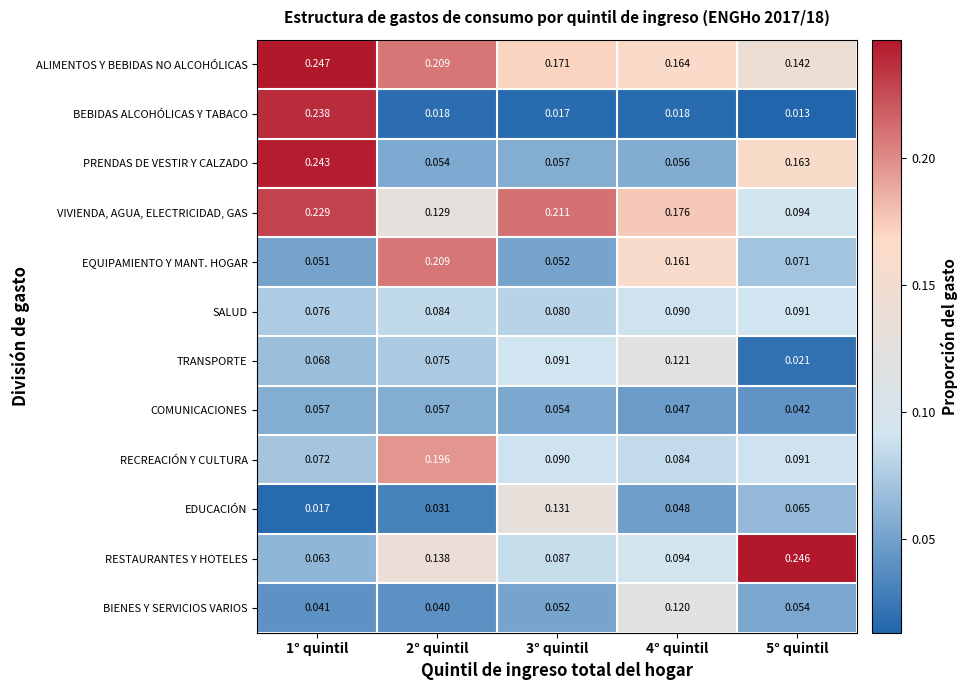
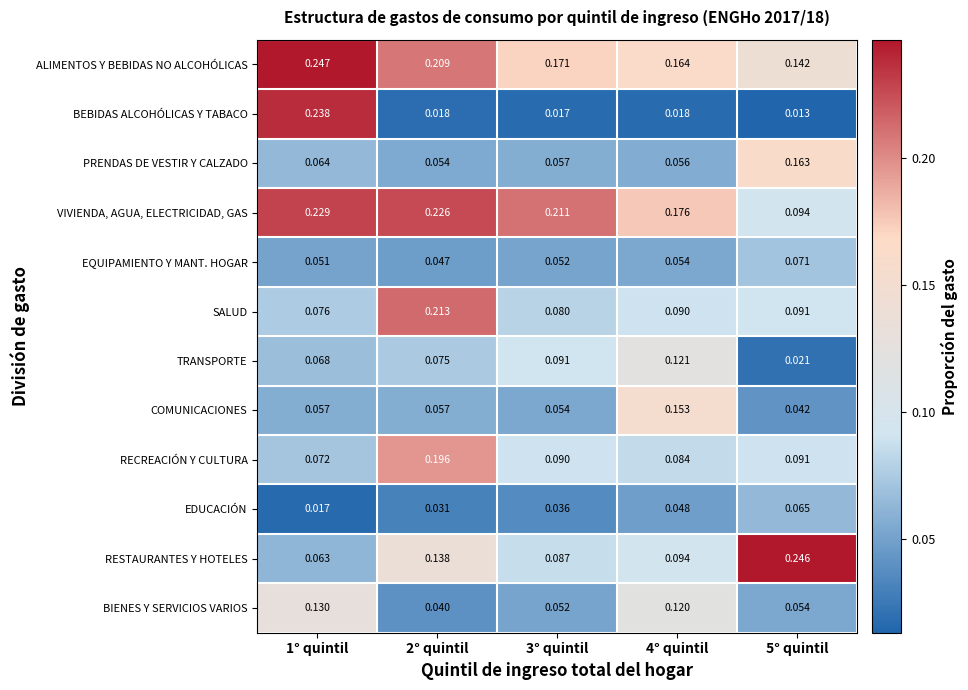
  {
    "ALIMENTOS Y BEBIDAS NO ALCOHÓLICAS": {
      "1° quintil": 0.247,
      "2° quintil": 0.209,
      "3° quintil": 0.171,
      "4° quintil": 0.164,
      "5° quintil": 0.142
    },
    "BEBIDAS ALCOHÓLICAS Y TABACO": {
      "1° quintil": 0.238,
      "2° quintil": 0.018,
      "3° quintil": 0.017,
      "4° quintil": 0.018,
      "5° quintil": 0.013
    },
    "PRENDAS DE VESTIR Y CALZADO": {
-     "1° quintil": 0.243,
+     "1° quintil": 0.064,
      "2° quintil": 0.054,
      "3° quintil": 0.057,
      "4° quintil": 0.056,
      "5° quintil": 0.163
    },
    "VIVIENDA, AGUA, ELECTRICIDAD, GAS": {
      "1° quintil": 0.229,
-     "2° quintil": 0.129,
+     "2° quintil": 0.226,
      "3° quintil": 0.211,
      "4° quintil": 0.176,
      "5° quintil": 0.094
    },
    "EQUIPAMIENTO Y MANT. HOGAR": {
      "1° quintil": 0.051,
-     "2° quintil": 0.209,
+     "2° quintil": 0.047,
      "3° quintil": 0.052,
-     "4° quintil": 0.161,
+     "4° quintil": 0.054,
      "5° quintil": 0.071
    },
    "SALUD": {
      "1° quintil": 0.076,
-     "2° quintil": 0.084,
+     "2° quintil": 0.213,
      "3° quintil": 0.080,
      "4° quintil": 0.090,
      "5° quintil": 0.091
    },
    "TRANSPORTE": {
      "1° quintil": 0.068,
      "2° quintil": 0.075,
      "3° quintil": 0.091,
      "4° quintil": 0.121,
      "5° quintil": 0.021
    },
    "COMUNICACIONES": {
      "1° quintil": 0.057,
      "2° quintil": 0.057,
      "3° quintil": 0.054,
-     "4° quintil": 0.047,
+     "4° quintil": 0.153,
      "5° quintil": 0.042
    },
    "RECREACIÓN Y CULTURA": {
      "1° quintil": 0.072,
      "2° quintil": 0.196,
      "3° quintil": 0.090,
      "4° quintil": 0.084,
      "5° quintil": 0.091
    },
    "EDUCACIÓN": {
      "1° quintil": 0.017,
      "2° quintil": 0.031,
-     "3° quintil": 0.131,
+     "3° quintil": 0.036,
      "4° quintil": 0.048,
      "5° quintil": 0.065
    },
    "RESTAURANTES Y HOTELES": {
      "1° quintil": 0.063,
      "2° quintil": 0.138,
      "3° quintil": 0.087,
      "4° quintil": 0.094,
      "5° quintil": 0.246
    },
    "BIENES Y SERVICIOS VARIOS": {
-     "1° quintil": 0.041,
+     "1° quintil": 0.130,
      "2° quintil": 0.040,
      "3° quintil": 0.052,
      "4° quintil": 0.120,
      "5° quintil": 0.054
    }
  }
